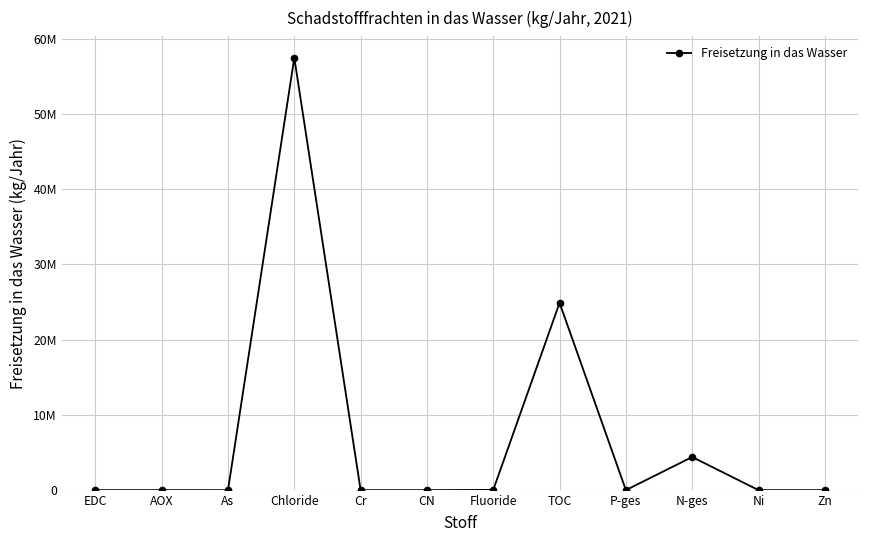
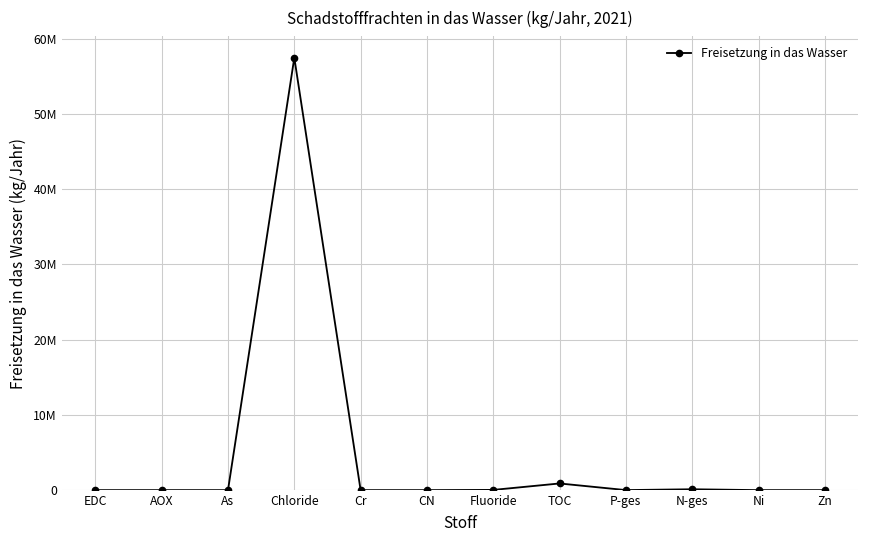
  {
    "EDC": 0,
    "AOX": 0,
    "As": 0,
    "Chloride": 57000000,
    "Cr": 0,
    "CN": 0,
    "Fluoride": 0,
-   "TOC": 25000000,
+   "TOC": 1000000,
    "P-ges": 0,
-   "N-ges": 4000000,
+   "N-ges": 0,
    "Ni": 0,
    "Zn": 0
  }
